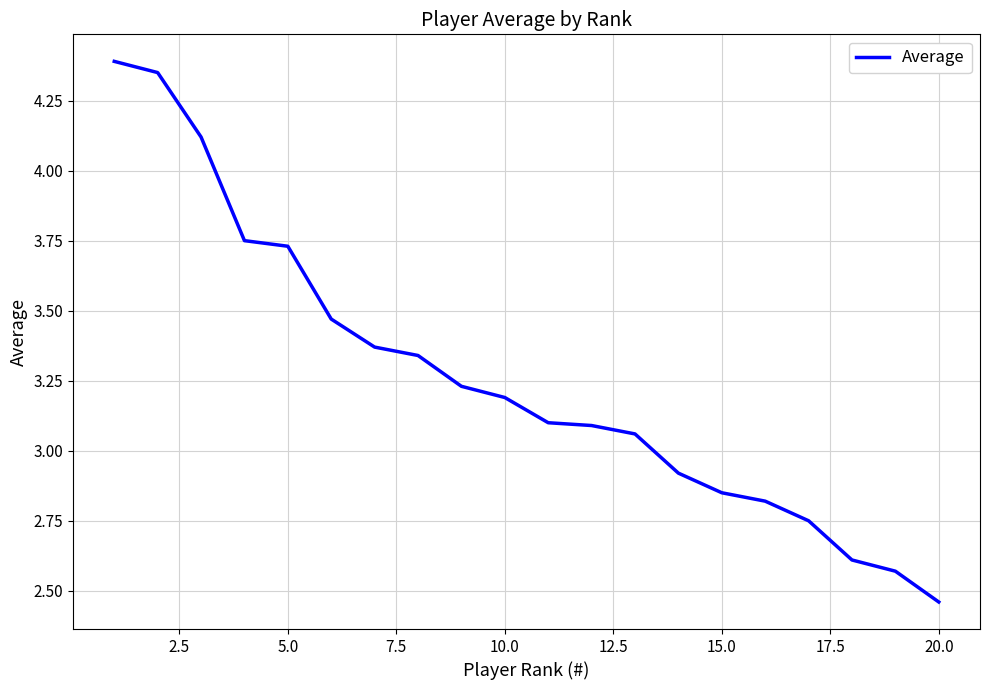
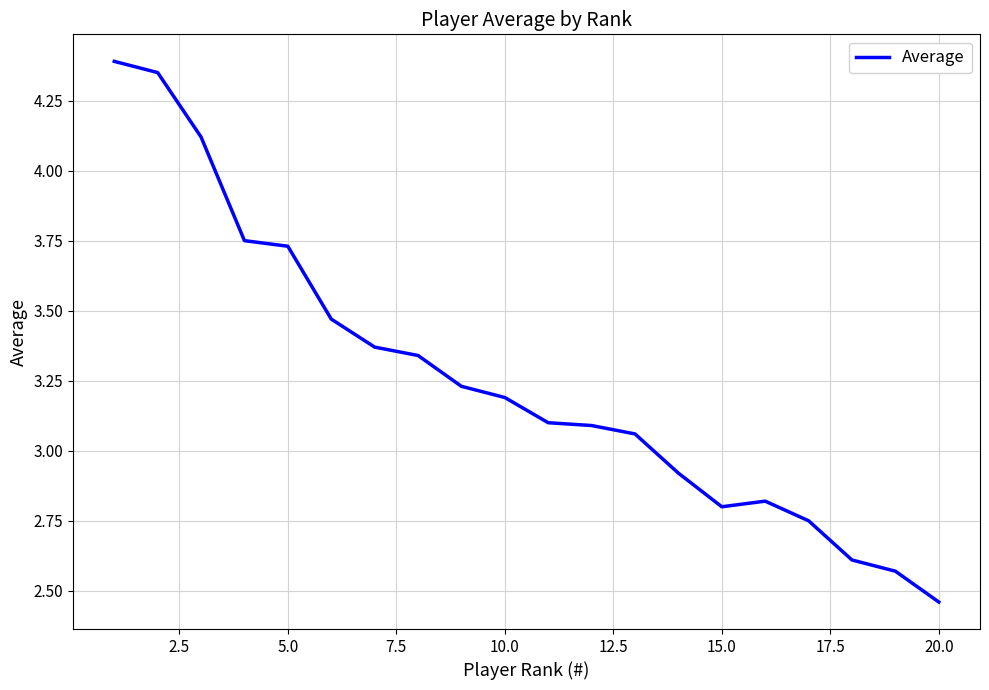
  {
    "5.0": 3.73,
    "10.0": 3.19,
-   "15.0": 2.85,
+   "15.0": 2.80,
    "20.0": 2.46
  }
